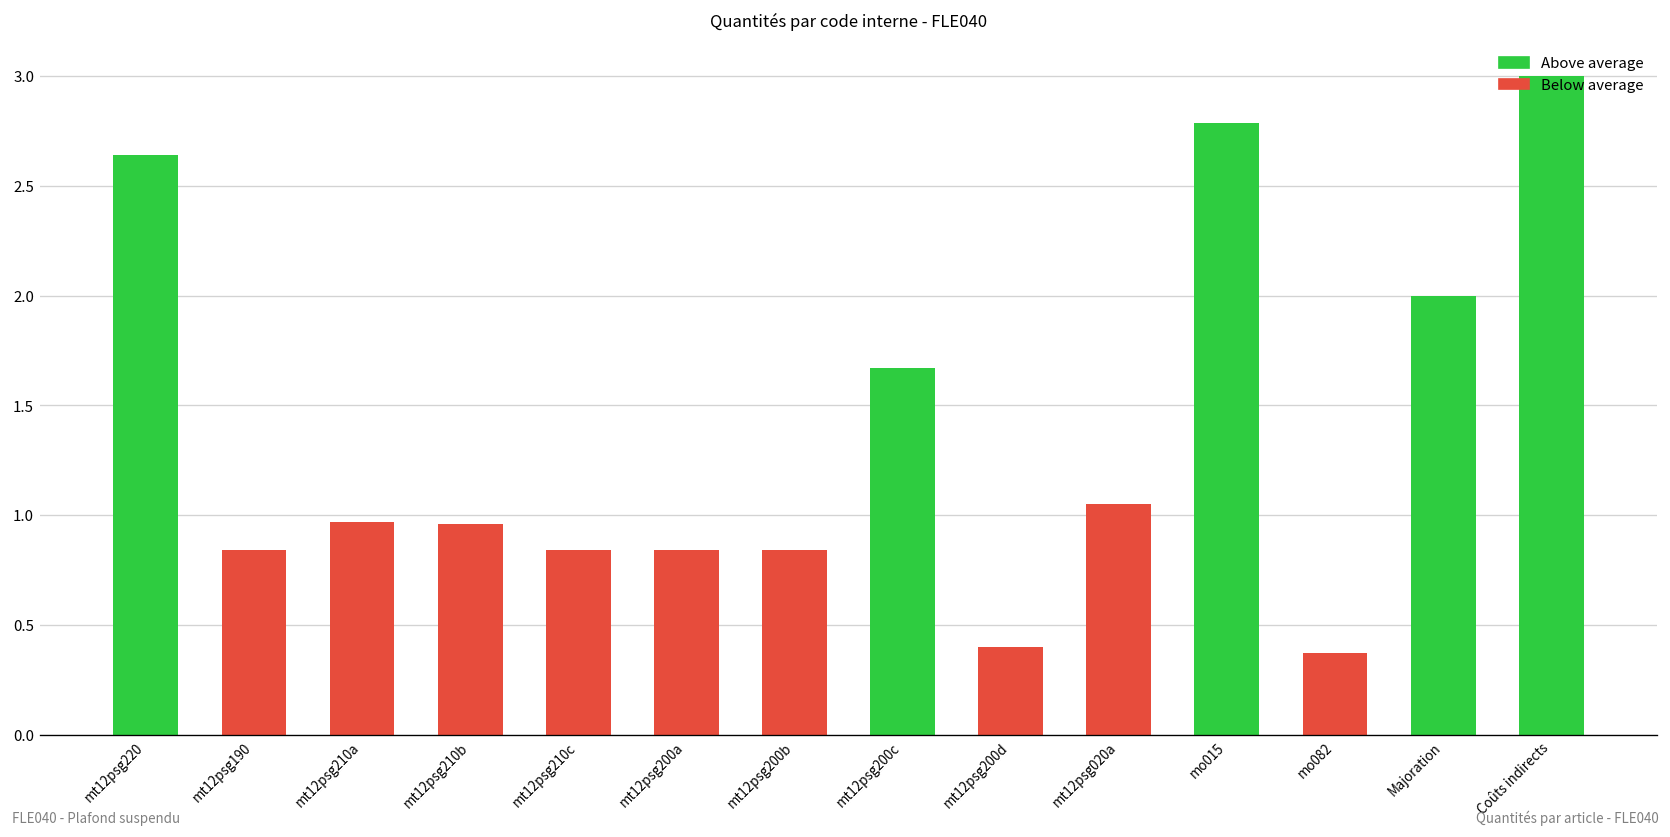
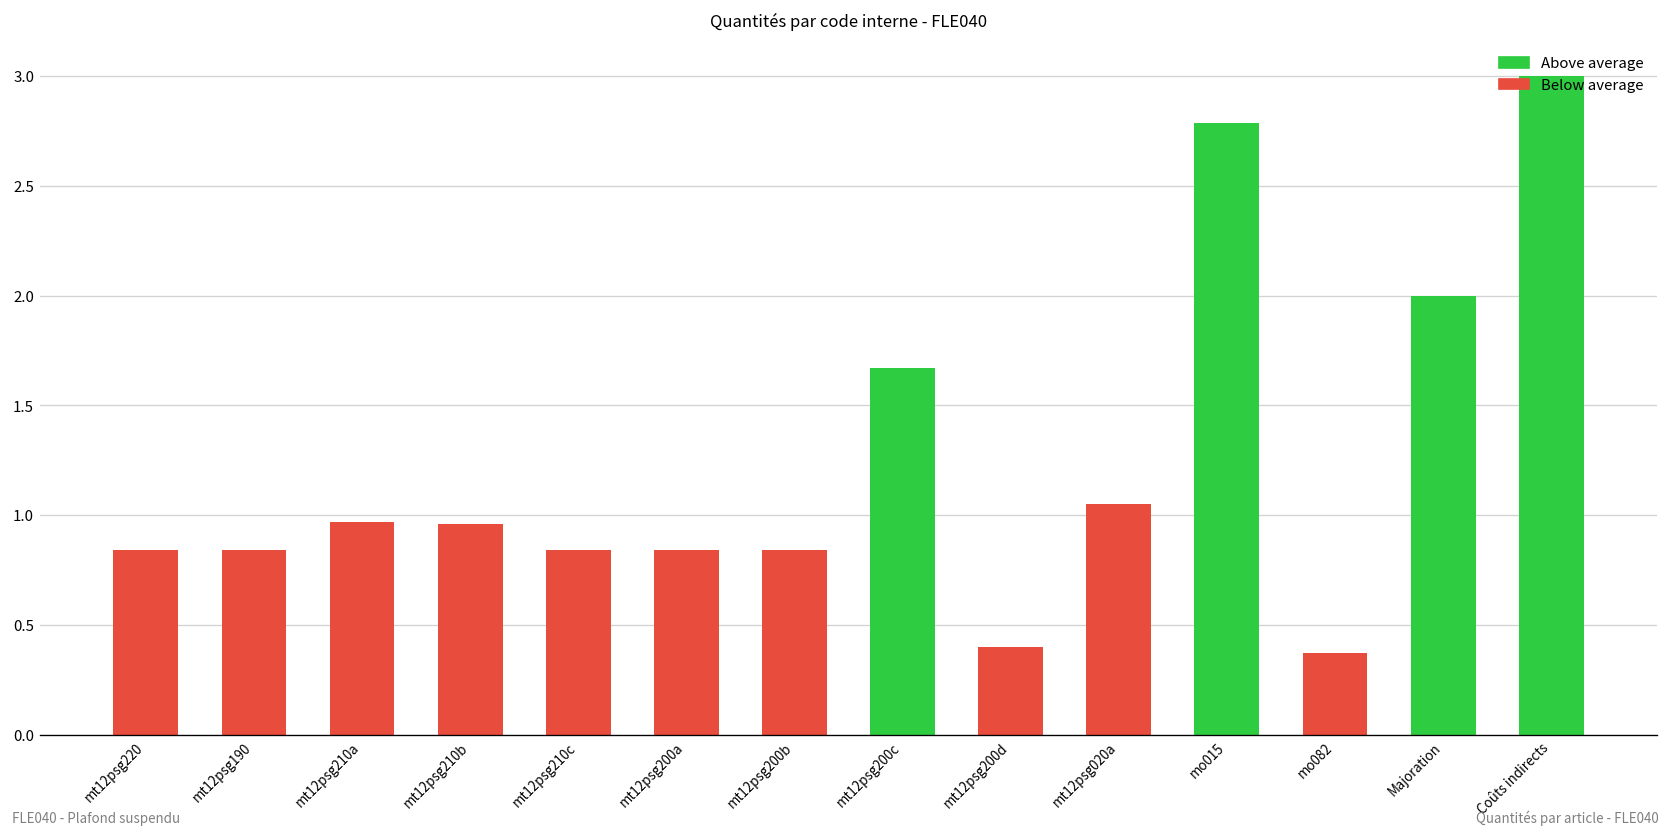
  {
-   "mt12psg220": 2.64,
+   "mt12psg220": 0.84,
    "mt12psg190": 0.84,
    "mt12psg210a": 0.97,
    "mt12psg210b": 0.96,
    "mt12psg210c": 0.84,
    "mt12psg200a": 0.84,
    "mt12psg200b": 0.84,
    "mt12psg200c": 1.67,
    "mt12psg200d": 0.40,
    "mt12psg020a": 1.05,
    "mo015": 2.79,
    "mo082": 0.37,
    "Majoration": 2.00,
    "Coûts indirects": 3.00
  }
